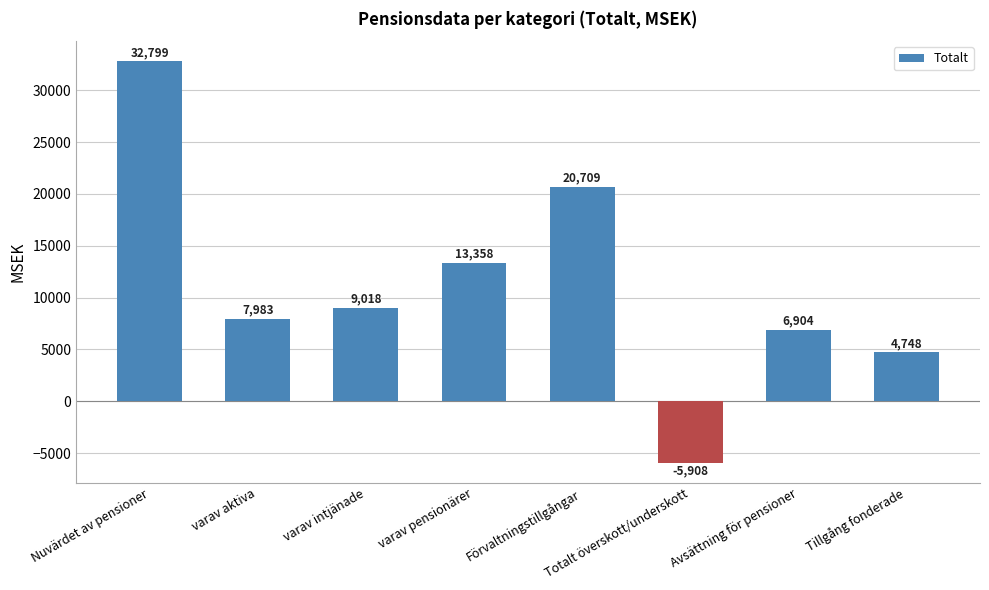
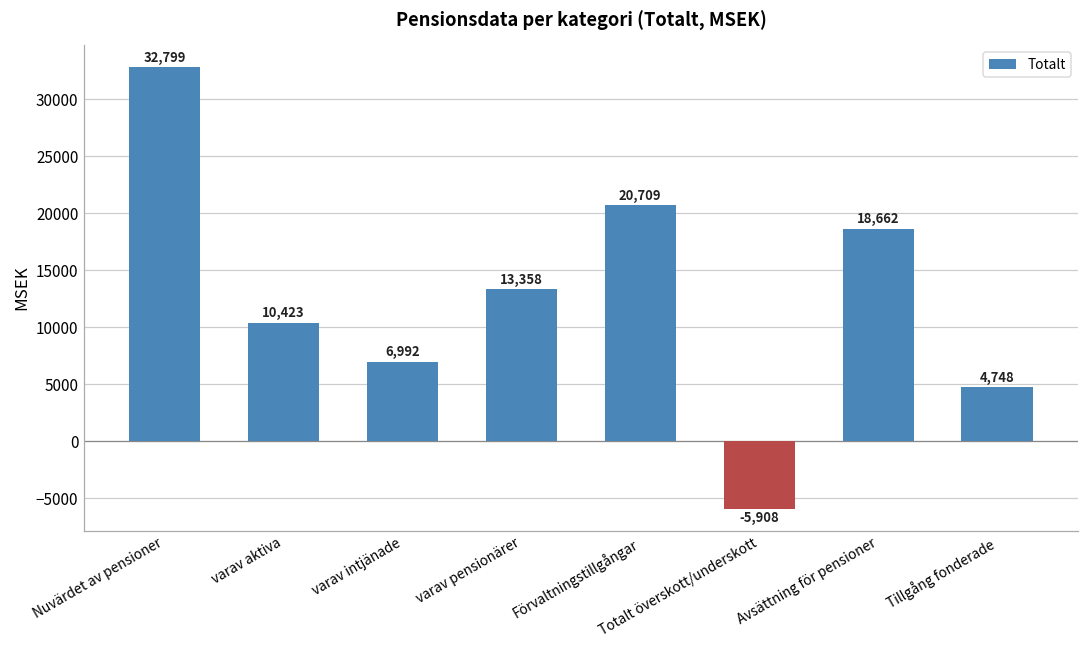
  {
    "Nuvärdet av pensioner": "32,799",
-   "varav aktiva": "7,983",
-   "varav intjänade": "9,018",
+   "varav aktiva": "10,423",
+   "varav intjänade": "6,992",
    "varav pensionärer": "13,358",
    "Förvaltningstillgångar": "20,709",
    "Totalt överskott/underskott": "-5,908",
-   "Avsättning för pensioner": "6,904",
+   "Avsättning för pensioner": "18,662",
    "Tillgång fonderade": "4,748"
  }
